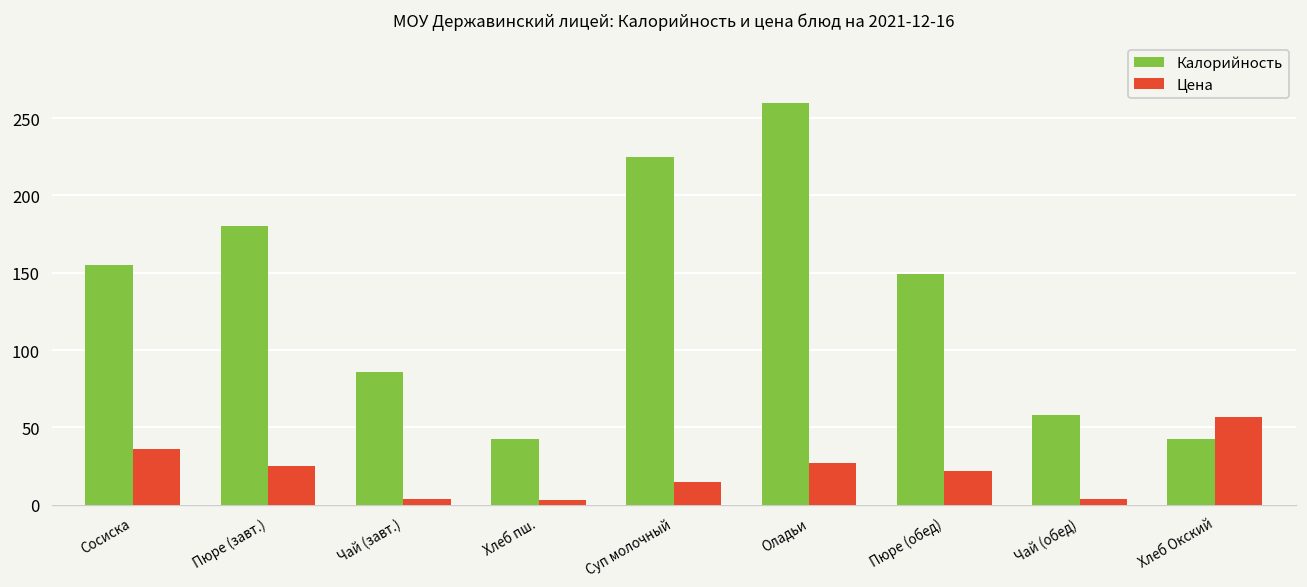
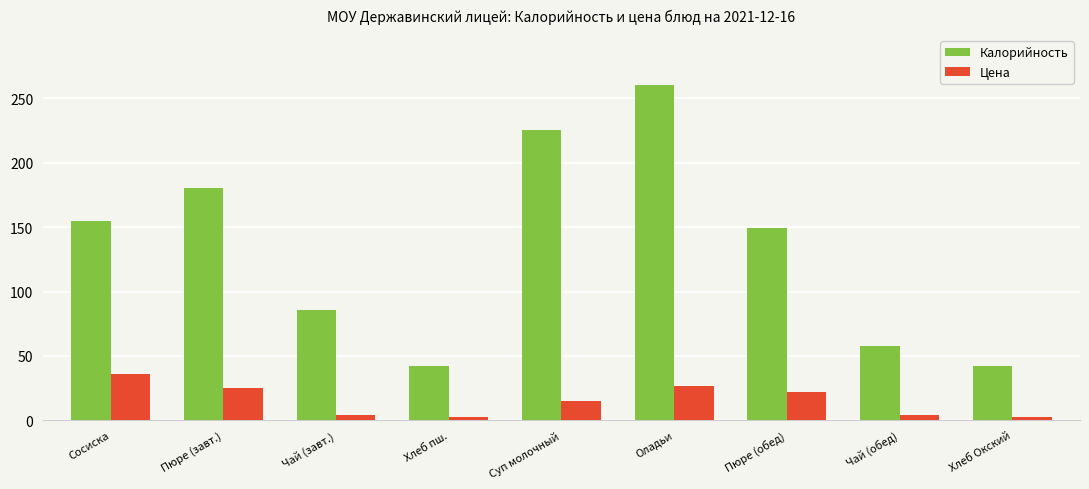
  {
    "Калорийность": {
      "Сосиска": 155,
      "Пюре (завт.)": 180,
      "Чай (завт.)": 86,
      "Хлеб пш.": 42,
      "Суп молочный": 225,
      "Оладьи": 260,
      "Пюре (обед)": 149,
      "Чай (обед)": 58,
      "Хлеб Окский": 42
    },
    "Цена": {
      "Сосиска": 36,
      "Пюре (завт.)": 25,
      "Чай (завт.)": 4,
      "Хлеб пш.": 3,
      "Суп молочный": 15,
      "Оладьи": 27,
      "Пюре (обед)": 22,
      "Чай (обед)": 4,
-     "Хлеб Окский": 57
+     "Хлеб Окский": 3
    }
  }
